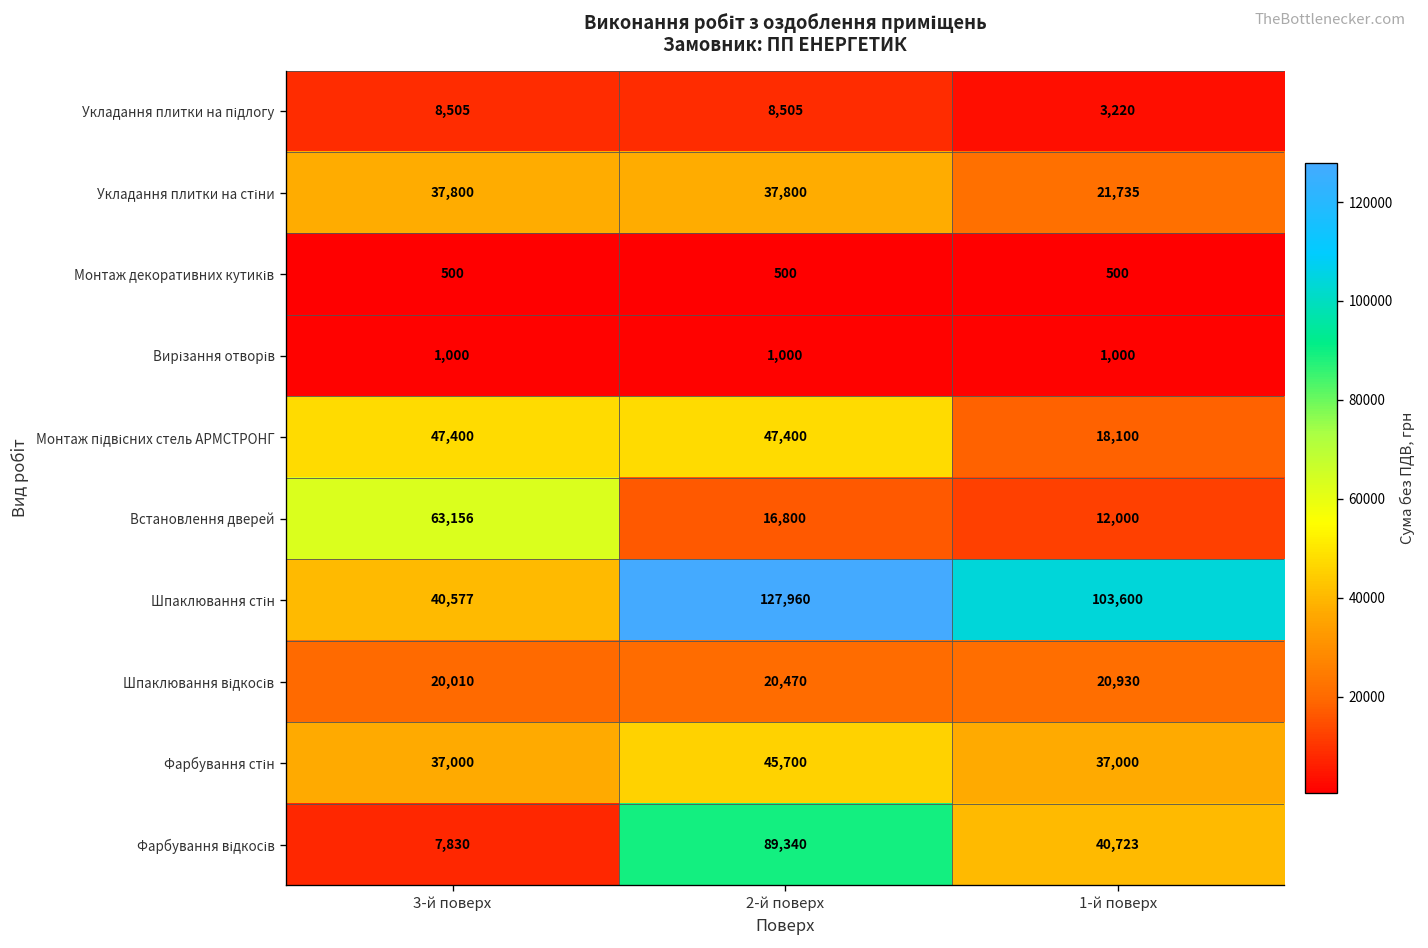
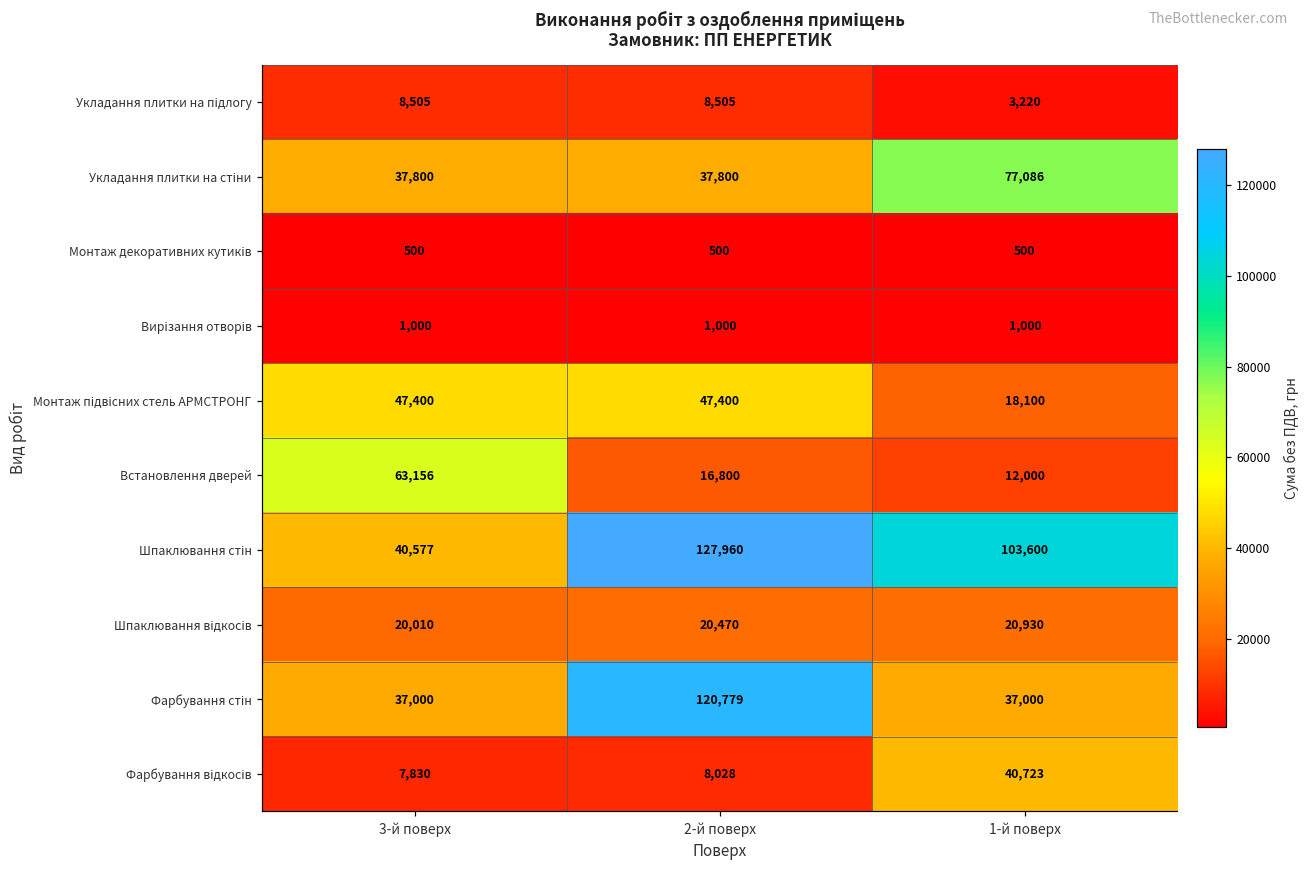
  {
    "Укладання плитки на підлогу": {
      "3-й поверх": "8,505",
      "2-й поверх": "8,505",
      "1-й поверх": "3,220"
    },
    "Укладання плитки на стіни": {
      "3-й поверх": "37,800",
      "2-й поверх": "37,800",
-     "1-й поверх": "21,735"
+     "1-й поверх": "77,086"
    },
    "Монтаж декоративних кутиків": {
      "3-й поверх": "500",
      "2-й поверх": "500",
      "1-й поверх": "500"
    },
    "Вирізання отворів": {
      "3-й поверх": "1,000",
      "2-й поверх": "1,000",
      "1-й поверх": "1,000"
    },
    "Монтаж підвісних стель АРМСТРОНГ": {
      "3-й поверх": "47,400",
      "2-й поверх": "47,400",
      "1-й поверх": "18,100"
    },
    "Встановлення дверей": {
      "3-й поверх": "63,156",
      "2-й поверх": "16,800",
      "1-й поверх": "12,000"
    },
    "Шпаклювання стін": {
      "3-й поверх": "40,577",
      "2-й поверх": "127,960",
      "1-й поверх": "103,600"
    },
    "Шпаклювання відкосів": {
      "3-й поверх": "20,010",
      "2-й поверх": "20,470",
      "1-й поверх": "20,930"
    },
    "Фарбування стін": {
      "3-й поверх": "37,000",
-     "2-й поверх": "45,700",
+     "2-й поверх": "120,779",
      "1-й поверх": "37,000"
    },
    "Фарбування відкосів": {
      "3-й поверх": "7,830",
-     "2-й поверх": "89,340",
+     "2-й поверх": "8,028",
      "1-й поверх": "40,723"
    }
  }
